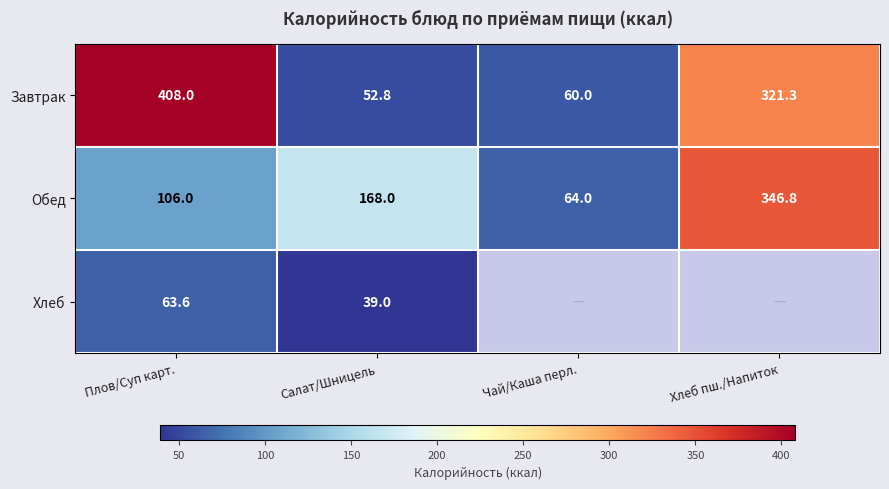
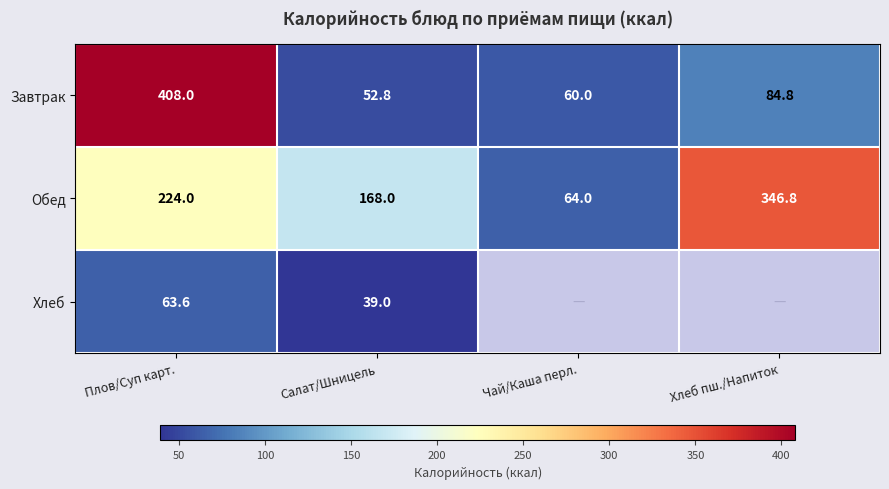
  {
    "Завтрак": {
      "Плов/Суп карт.": 408.0,
      "Салат/Шницель": 52.8,
      "Чай/Каша перл.": 60.0,
-     "Хлеб пш./Напиток": 321.3
+     "Хлеб пш./Напиток": 84.8
    },
    "Обед": {
-     "Плов/Суп карт.": 106.0,
+     "Плов/Суп карт.": 224.0,
      "Салат/Шницель": 168.0,
      "Чай/Каша перл.": 64.0,
      "Хлеб пш./Напиток": 346.8
    },
    "Хлеб": {
      "Плов/Суп карт.": 63.6,
      "Салат/Шницель": 39.0
    }
  }
